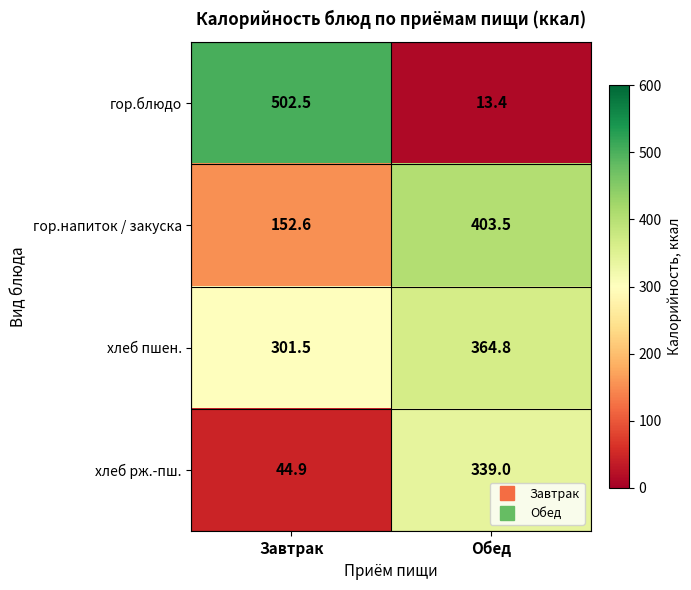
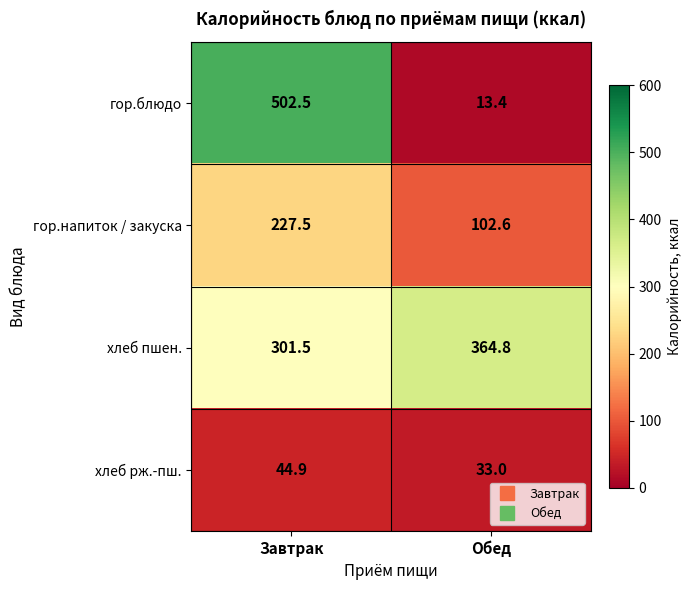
  {
    "гор.блюдо": {
      "Завтрак": 502.5,
      "Обед": 13.4
    },
    "гор.напиток / закуска": {
-     "Завтрак": 152.6,
-     "Обед": 403.5
+     "Завтрак": 227.5,
+     "Обед": 102.6
    },
    "хлеб пшен.": {
      "Завтрак": 301.5,
      "Обед": 364.8
    },
    "хлеб рж.-пш.": {
      "Завтрак": 44.9,
-     "Обед": 339.0
+     "Обед": 33.0
    }
  }
